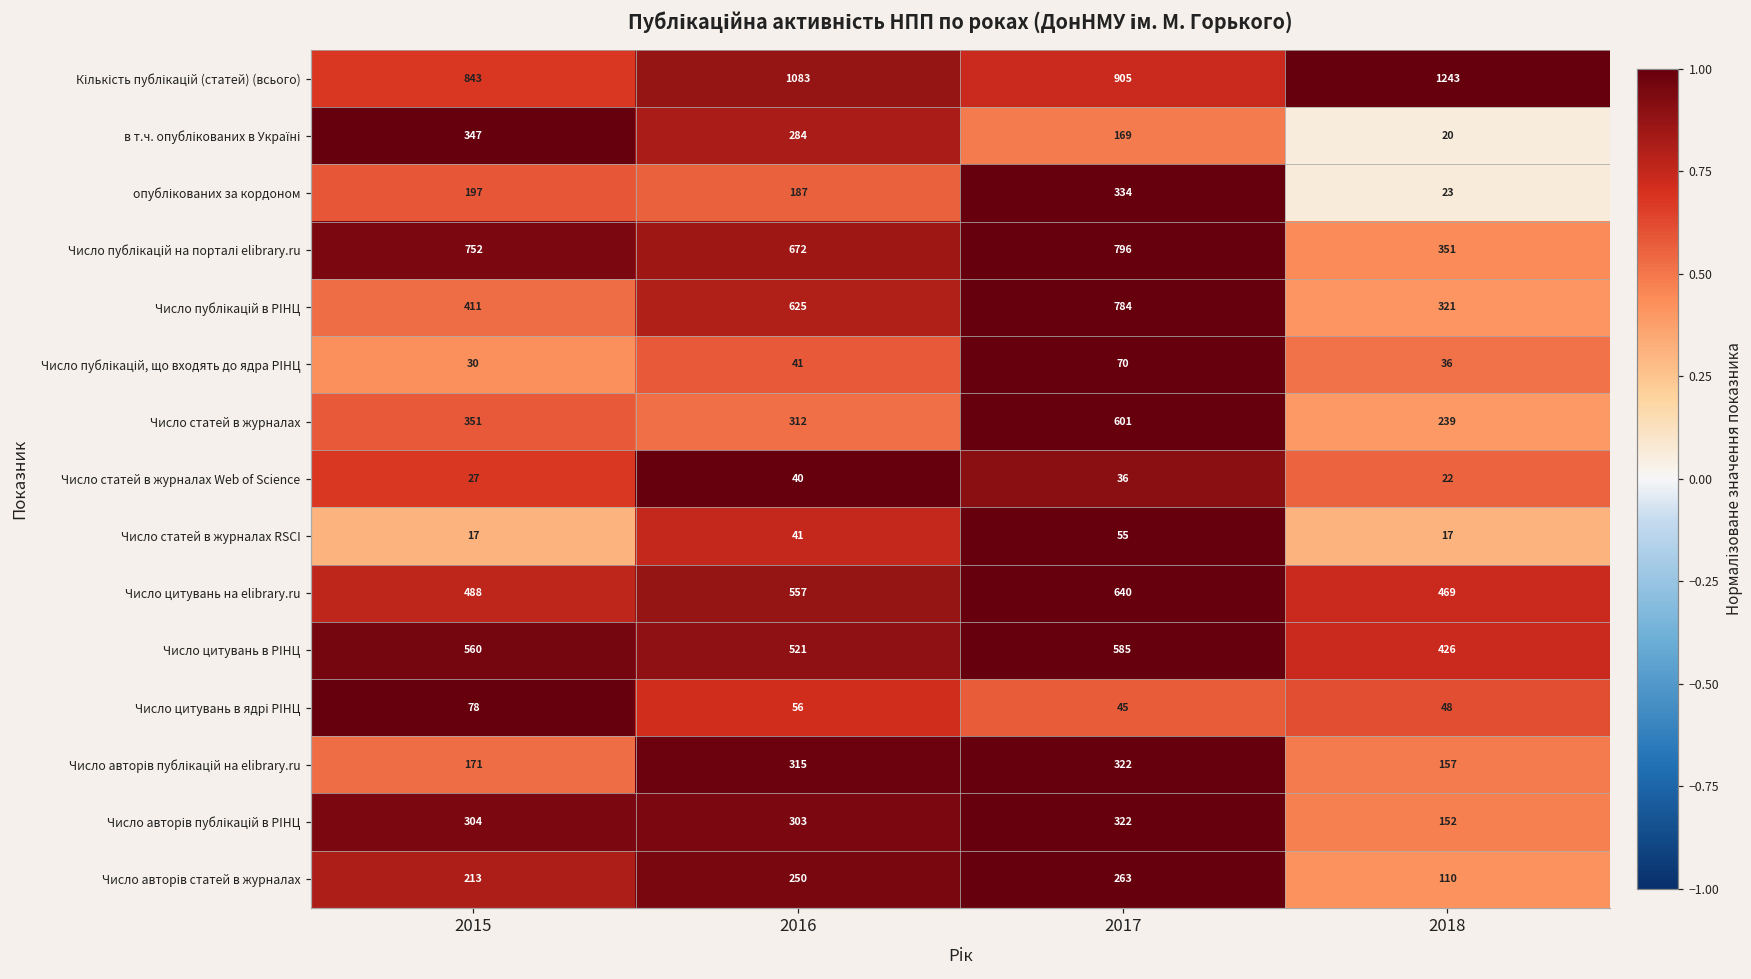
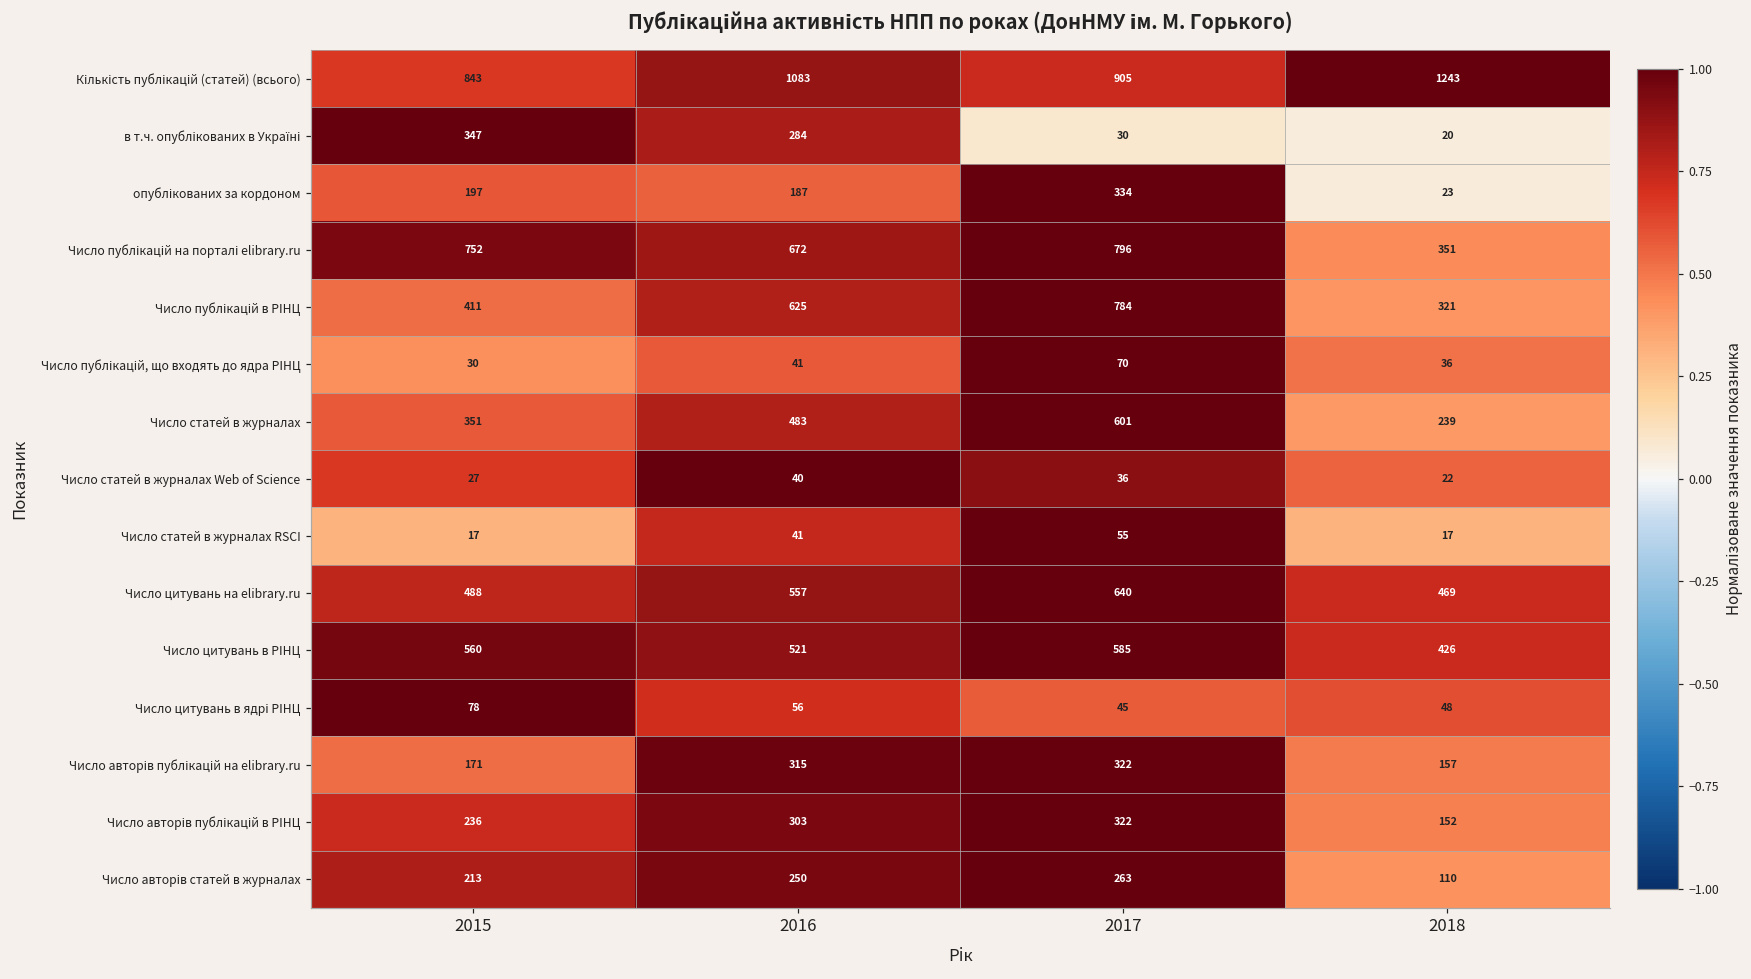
  {
    "Кількість публікацій (статей) (всього)": {
      "2015": 843,
      "2016": 1083,
      "2017": 905,
      "2018": 1243
    },
    "в т.ч. опублікованих в Україні": {
      "2015": 347,
      "2016": 284,
-     "2017": 169,
+     "2017": 30,
      "2018": 20
    },
    "опублікованих за кордоном": {
      "2015": 197,
      "2016": 187,
      "2017": 334,
      "2018": 23
    },
    "Число публікацій на порталі elibrary.ru": {
      "2015": 752,
      "2016": 672,
      "2017": 796,
      "2018": 351
    },
    "Число публікацій в РІНЦ": {
      "2015": 411,
      "2016": 625,
      "2017": 784,
      "2018": 321
    },
    "Число публікацій, що входять до ядра РІНЦ": {
      "2015": 30,
      "2016": 41,
      "2017": 70,
      "2018": 36
    },
    "Число статей в журналах": {
      "2015": 351,
-     "2016": 312,
+     "2016": 483,
      "2017": 601,
      "2018": 239
    },
    "Число статей в журналах Web of Science": {
      "2015": 27,
      "2016": 40,
      "2017": 36,
      "2018": 22
    },
    "Число статей в журналах RSCI": {
      "2015": 17,
      "2016": 41,
      "2017": 55,
      "2018": 17
    },
    "Число цитувань на elibrary.ru": {
      "2015": 488,
      "2016": 557,
      "2017": 640,
      "2018": 469
    },
    "Число цитувань в РІНЦ": {
      "2015": 560,
      "2016": 521,
      "2017": 585,
      "2018": 426
    },
    "Число цитувань в ядрі РІНЦ": {
      "2015": 78,
      "2016": 56,
      "2017": 45,
      "2018": 48
    },
    "Число авторів публікацій на elibrary.ru": {
      "2015": 171,
      "2016": 315,
      "2017": 322,
      "2018": 157
    },
    "Число авторів публікацій в РІНЦ": {
-     "2015": 304,
+     "2015": 236,
      "2016": 303,
      "2017": 322,
      "2018": 152
    },
    "Число авторів статей в журналах": {
      "2015": 213,
      "2016": 250,
      "2017": 263,
      "2018": 110
    }
  }
